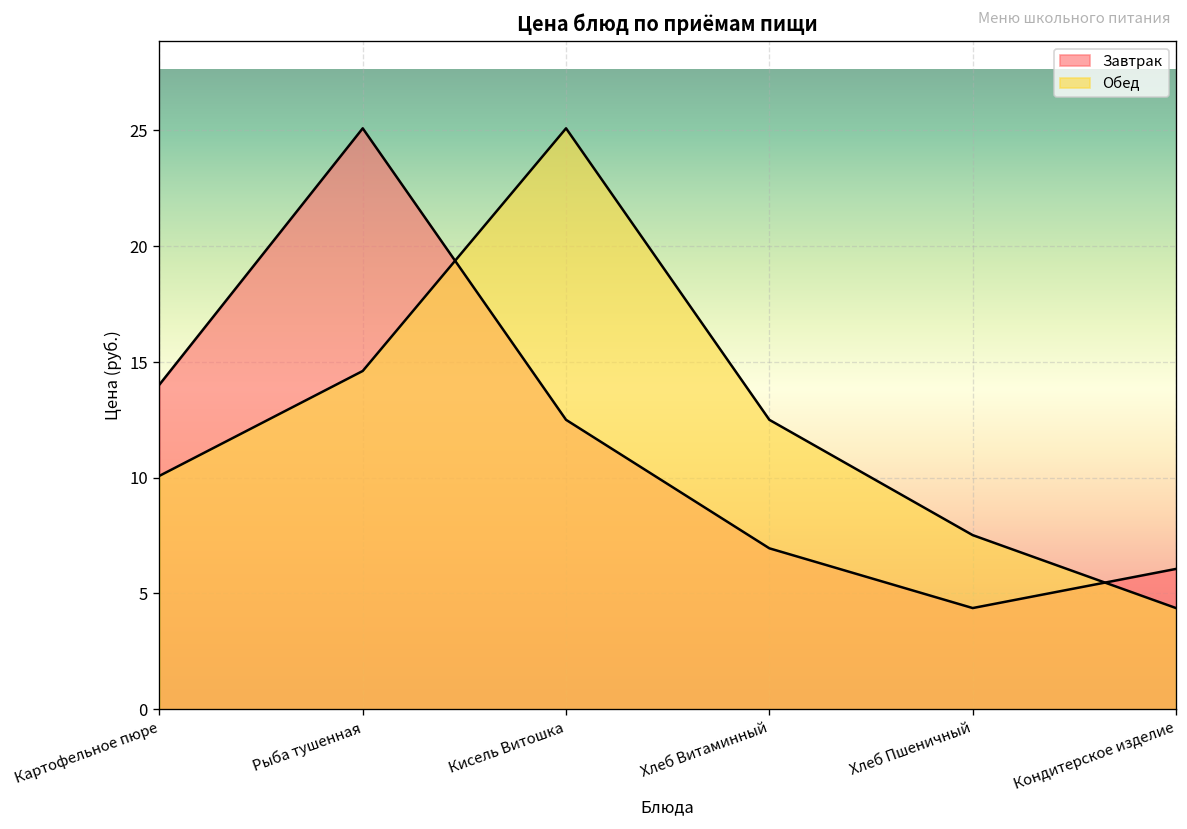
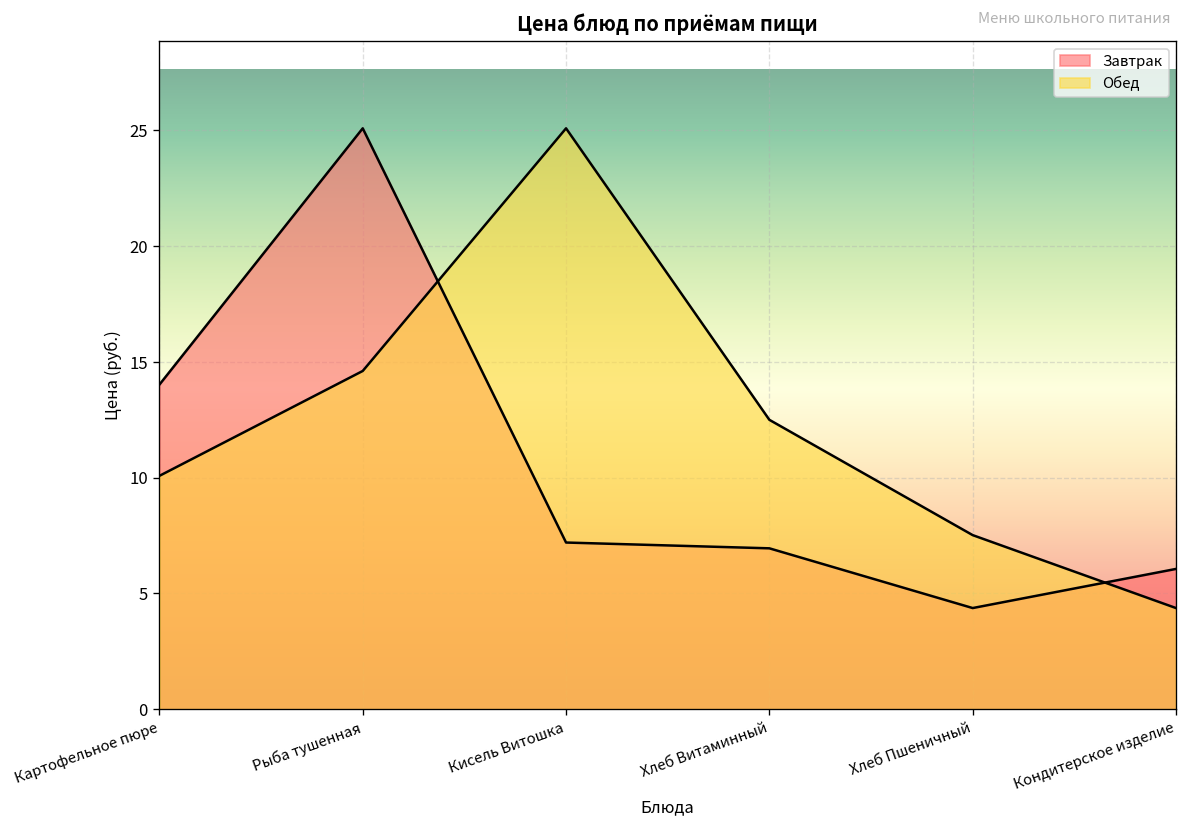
  {
    "Завтрак": {
      "Картофельное пюре": 14.0,
      "Рыба тушенная": 25.1,
-     "Кисель Витошка": 12.5,
+     "Кисель Витошка": 7.2,
      "Хлеб Витаминный": 7.0,
      "Хлеб Пшеничный": 4.4,
      "Кондитерское изделие": 6.1
    },
    "Обед": {
      "Картофельное пюре": 10.1,
      "Рыба тушенная": 14.6,
      "Кисель Витошка": 25.1,
      "Хлеб Витаминный": 12.5,
      "Хлеб Пшеничный": 7.5,
      "Кондитерское изделие": 4.4
    }
  }
